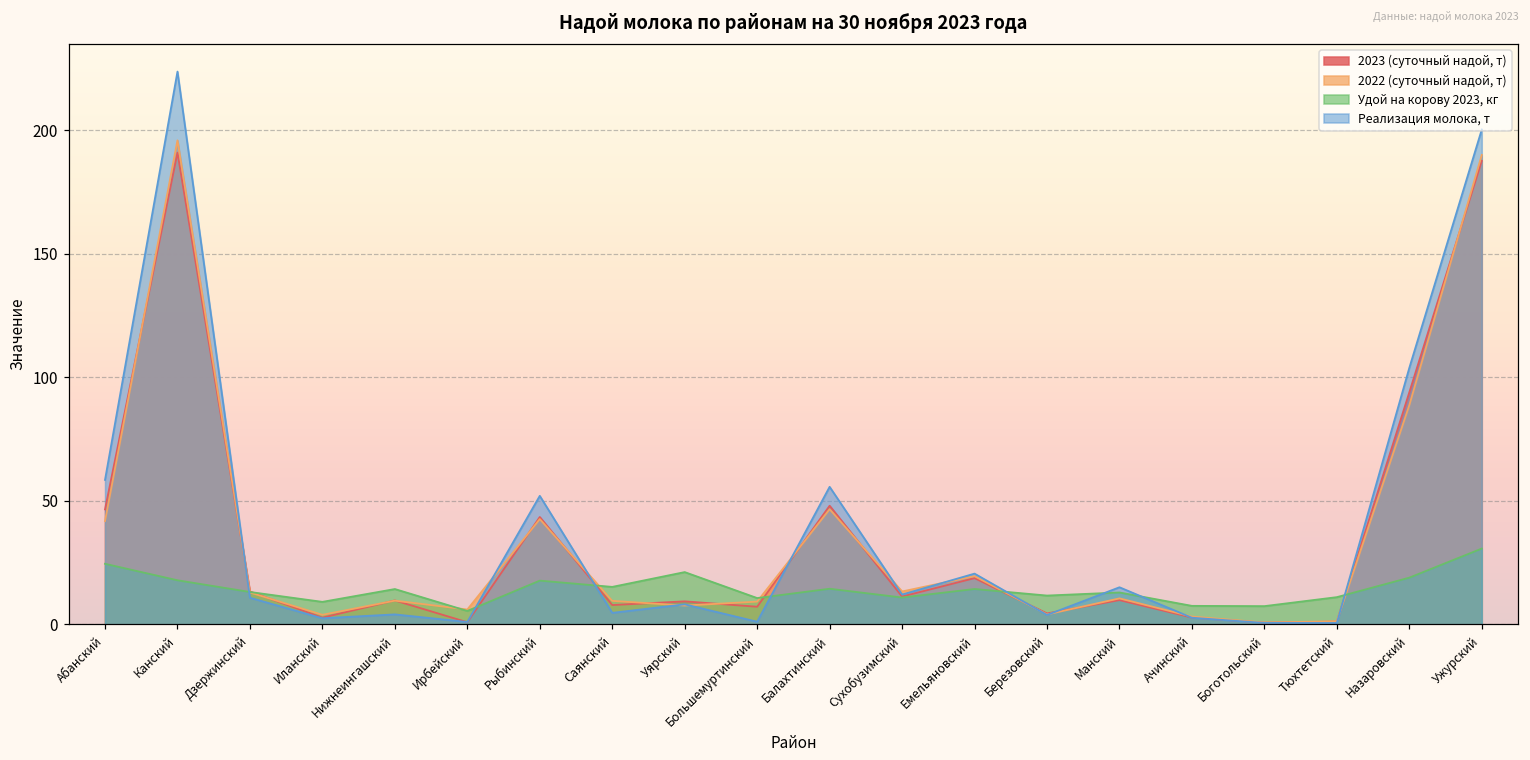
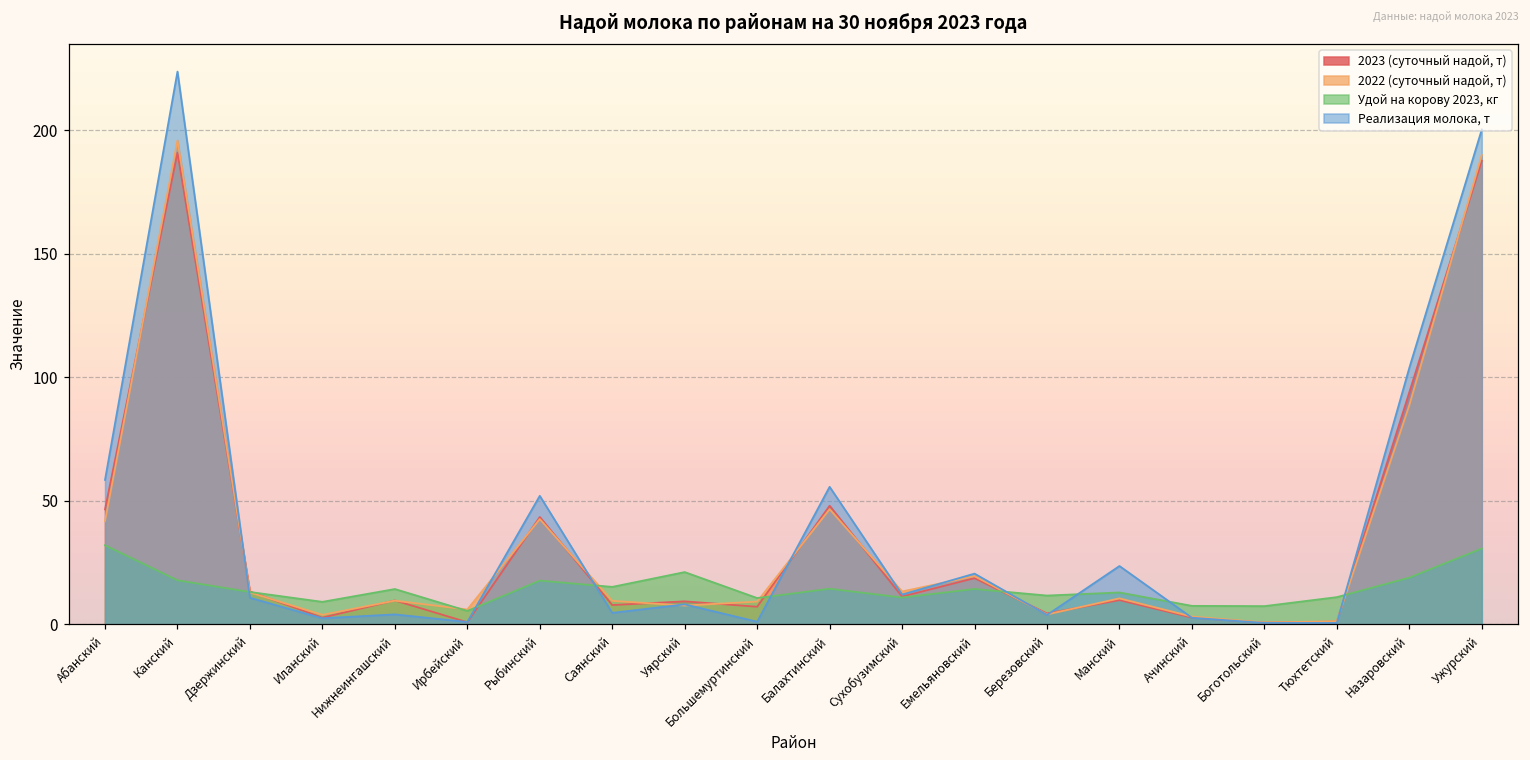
  {
    "2023 (суточный надой, т)": {
      "Абанский": 47,
      "Канский": 191,
      "Саянский": 8,
      "Уярский": 9,
      "Большемуртинский": 7,
      "Балахтинский": 48,
      "Назаровский": 94,
      "Ужурский": 188
    },
    "2022 (суточный надой, т)": {
      "Абанский": 42,
      "Канский": 196,
      "Иланский": 4,
      "Саянский": 10,
      "Большемуртинский": 9,
      "Балахтинский": 47,
      "Сухобузимский": 13,
      "Назаровский": 89,
      "Ужурский": 190
    },
    "Удой на корову 2023, кг": {
-     "Абанский": 25,
+     "Абанский": 32,
      "Канский": 18,
      "Иланский": 9,
      "Нижнеингашский": 14,
      "Рыбинский": 18,
      "Саянский": 15,
      "Уярский": 21,
      "Большемуртинский": 11,
      "Балахтинский": 14,
      "Емельяновский": 14,
      "Березовский": 12,
      "Манский": 13,
      "Ачинский": 7,
      "Боготольский": 7,
      "Тюхтетский": 11,
      "Назаровский": 19,
      "Ужурский": 31
    },
    "Реализация молока, т": {
      "Абанский": 58,
      "Канский": 224,
      "Дзержинский": 11,
      "Нижнеингашский": 4,
      "Рыбинский": 52,
      "Саянский": 5,
      "Большемуртинский": 1,
      "Балахтинский": 56,
-     "Манский": 15,
+     "Манский": 24,
      "Назаровский": 104,
      "Ужурский": 200
    }
  }
